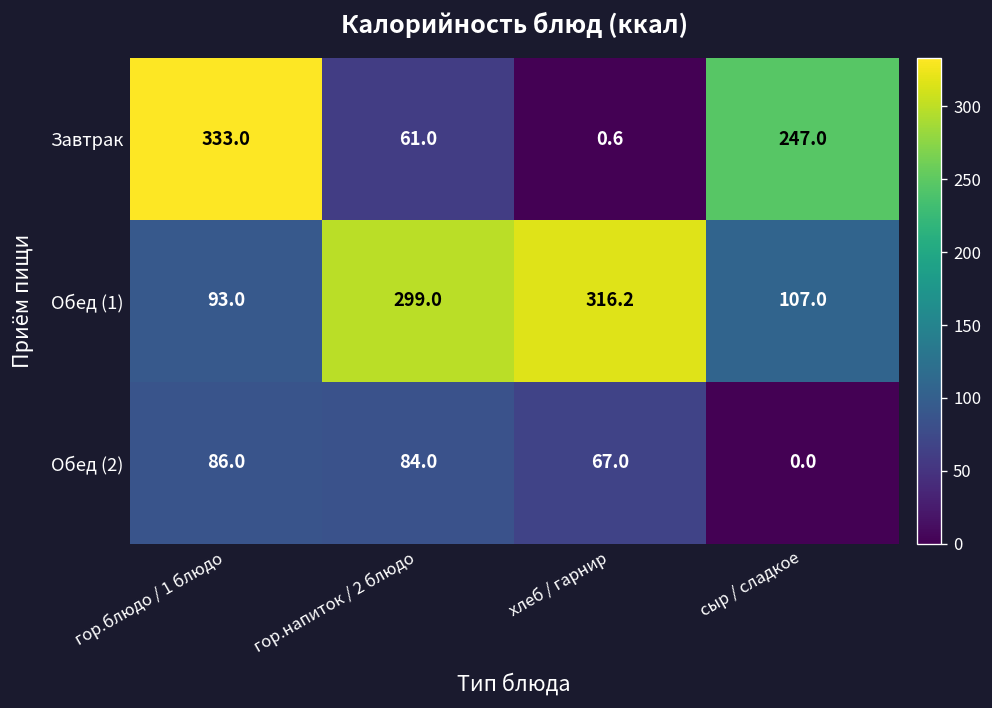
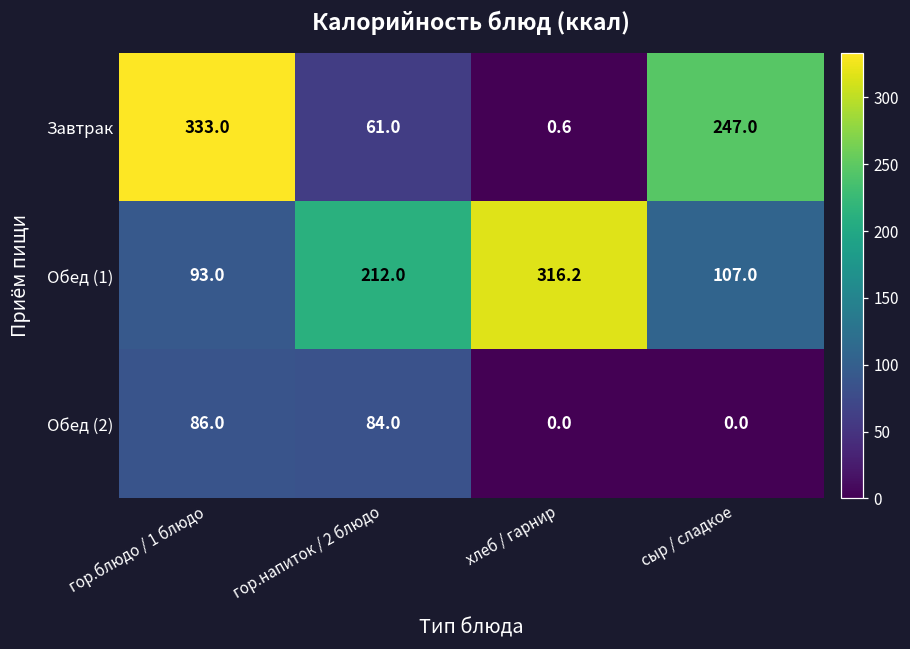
  {
    "Завтрак": {
      "гор.блюдо / 1 блюдо": 333.0,
      "гор.напиток / 2 блюдо": 61.0,
      "хлеб / гарнир": 0.6,
      "сыр / сладкое": 247.0
    },
    "Обед (1)": {
      "гор.блюдо / 1 блюдо": 93.0,
-     "гор.напиток / 2 блюдо": 299.0,
+     "гор.напиток / 2 блюдо": 212.0,
      "хлеб / гарнир": 316.2,
      "сыр / сладкое": 107.0
    },
    "Обед (2)": {
      "гор.блюдо / 1 блюдо": 86.0,
      "гор.напиток / 2 блюдо": 84.0,
-     "хлеб / гарнир": 67.0,
+     "хлеб / гарнир": 0.0,
      "сыр / сладкое": 0.0
    }
  }
